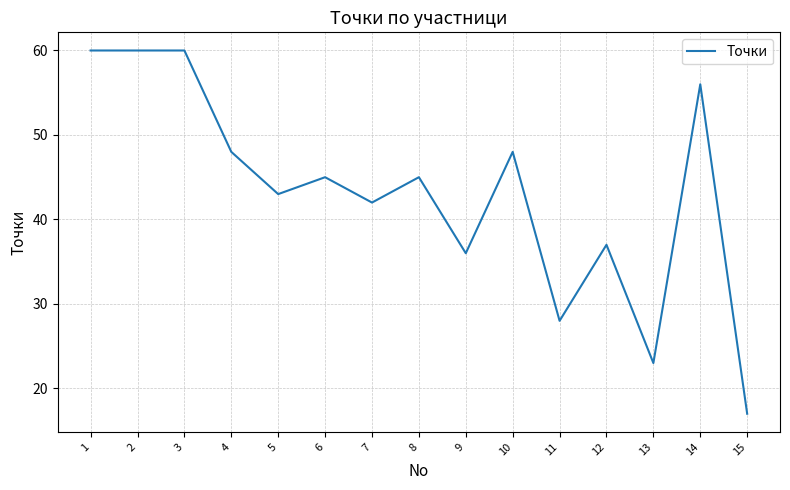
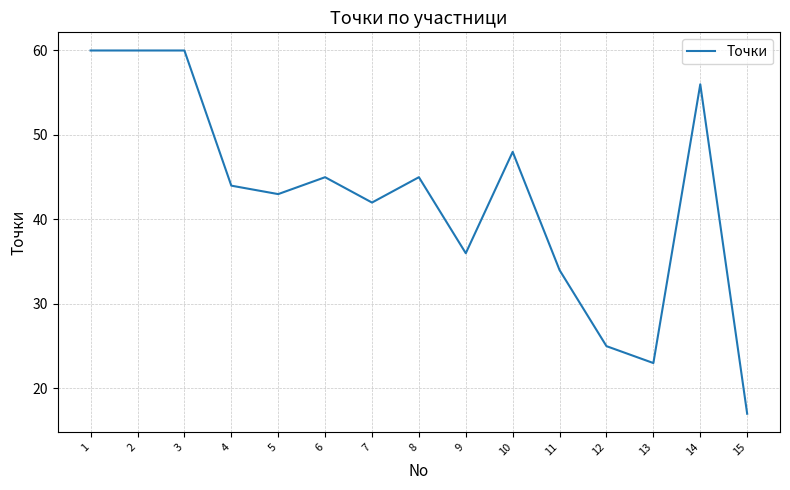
  {
    "1": 60,
    "2": 60,
    "3": 60,
-   "4": 48,
+   "4": 44,
    "5": 43,
    "6": 45,
    "7": 42,
    "8": 45,
    "9": 36,
    "10": 48,
-   "11": 28,
-   "12": 37,
+   "11": 34,
+   "12": 25,
    "13": 23,
    "14": 56,
    "15": 17
  }
